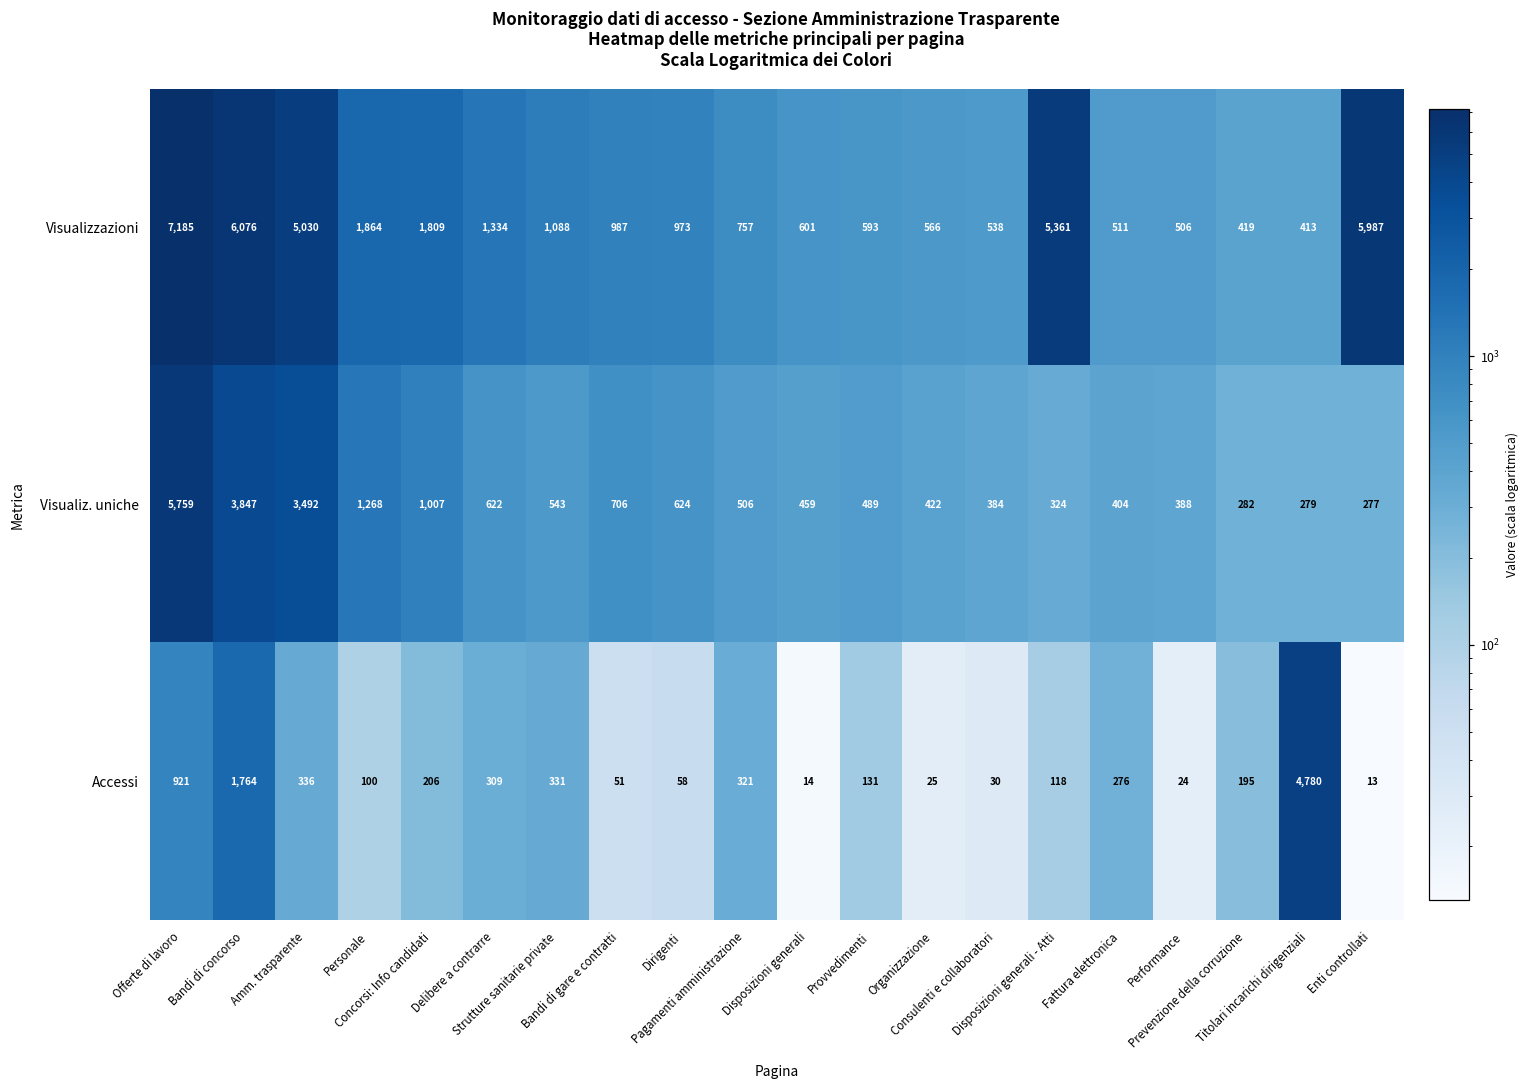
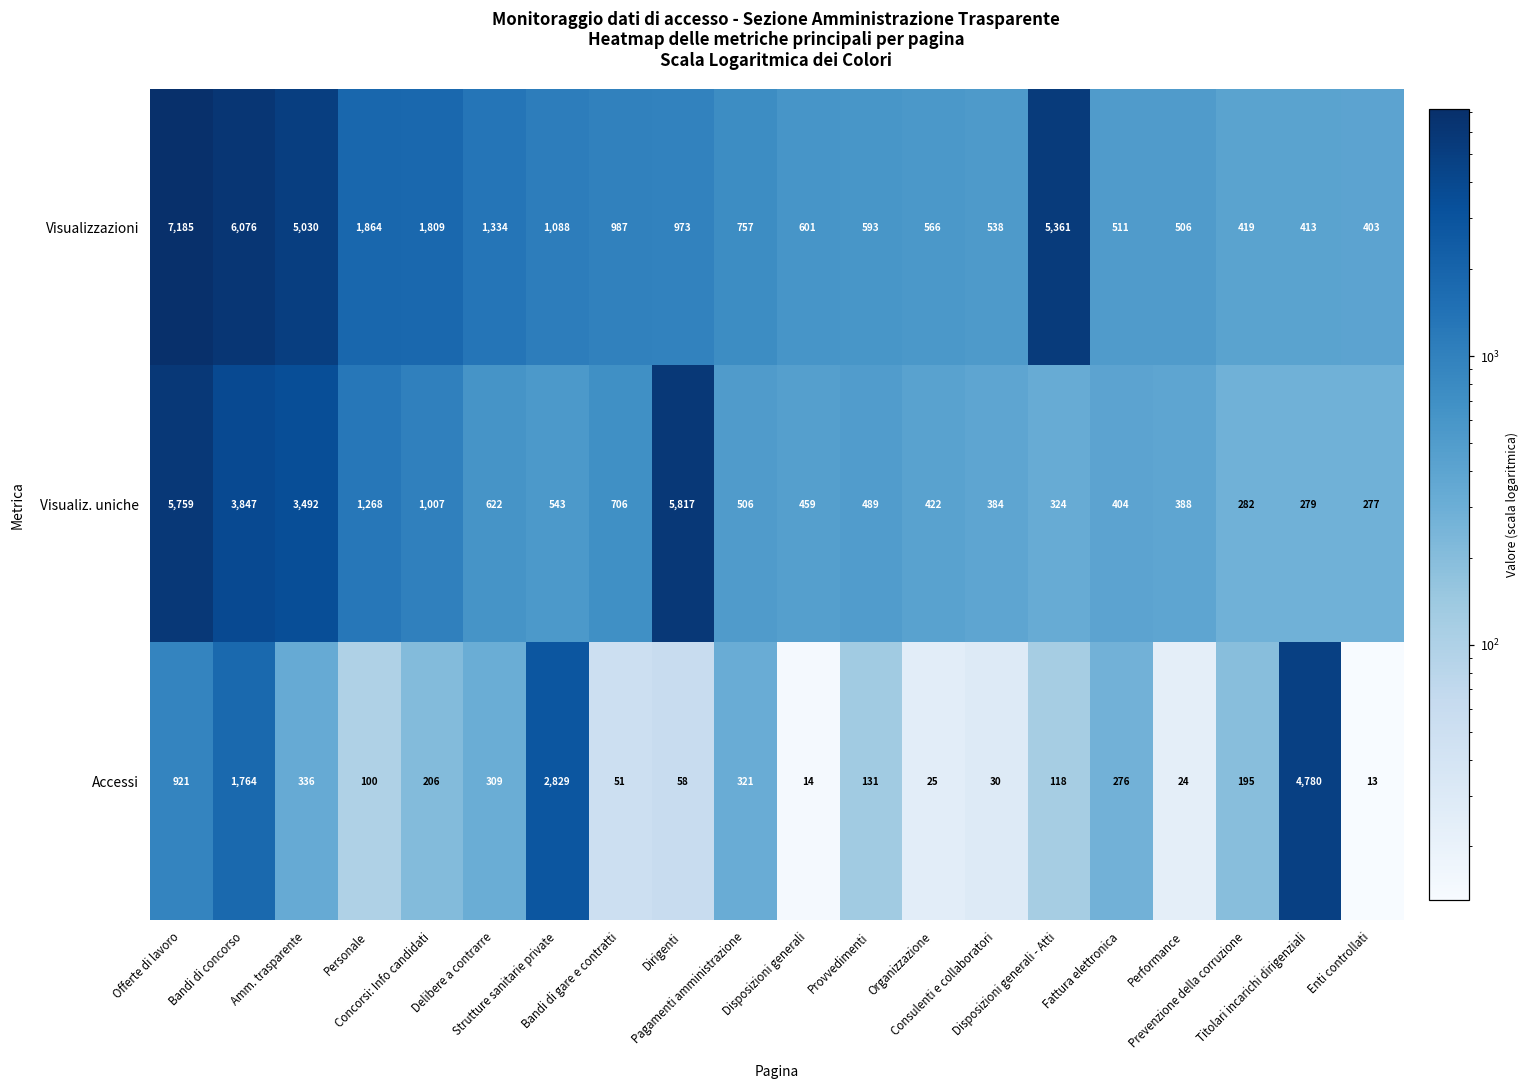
  {
    "Visualizzazioni": {
      "Offerte di lavoro": "7,185",
      "Bandi di concorso": "6,076",
      "Amm. trasparente": "5,030",
      "Personale": "1,864",
      "Concorsi: Info candidati": "1,809",
      "Delibere a contrarre": "1,334",
      "Strutture sanitarie private": "1,088",
      "Bandi di gare e contratti": "987",
      "Dirigenti": "973",
      "Pagamenti amministrazione": "757",
      "Disposizioni generali": "601",
      "Provvedimenti": "593",
      "Organizzazione": "566",
      "Consulenti e collaboratori": "538",
      "Disposizioni generali - Atti": "5,361",
      "Fattura elettronica": "511",
      "Performance": "506",
      "Prevenzione della corruzione": "419",
      "Titolari incarichi dirigenziali": "413",
-     "Enti controllati": "5,987"
+     "Enti controllati": "403"
    },
    "Visualiz. uniche": {
      "Offerte di lavoro": "5,759",
      "Bandi di concorso": "3,847",
      "Amm. trasparente": "3,492",
      "Personale": "1,268",
      "Concorsi: Info candidati": "1,007",
      "Delibere a contrarre": "622",
      "Strutture sanitarie private": "543",
      "Bandi di gare e contratti": "706",
-     "Dirigenti": "624",
+     "Dirigenti": "5,817",
      "Pagamenti amministrazione": "506",
      "Disposizioni generali": "459",
      "Provvedimenti": "489",
      "Organizzazione": "422",
      "Consulenti e collaboratori": "384",
      "Disposizioni generali - Atti": "324",
      "Fattura elettronica": "404",
      "Performance": "388",
      "Prevenzione della corruzione": "282",
      "Titolari incarichi dirigenziali": "279",
      "Enti controllati": "277"
    },
    "Accessi": {
      "Offerte di lavoro": "921",
      "Bandi di concorso": "1,764",
      "Amm. trasparente": "336",
      "Personale": "100",
      "Concorsi: Info candidati": "206",
      "Delibere a contrarre": "309",
-     "Strutture sanitarie private": "331",
+     "Strutture sanitarie private": "2,829",
      "Bandi di gare e contratti": "51",
      "Dirigenti": "58",
      "Pagamenti amministrazione": "321",
      "Disposizioni generali": "14",
      "Provvedimenti": "131",
      "Organizzazione": "25",
      "Consulenti e collaboratori": "30",
      "Disposizioni generali - Atti": "118",
      "Fattura elettronica": "276",
      "Performance": "24",
      "Prevenzione della corruzione": "195",
      "Titolari incarichi dirigenziali": "4,780",
      "Enti controllati": "13"
    }
  }
